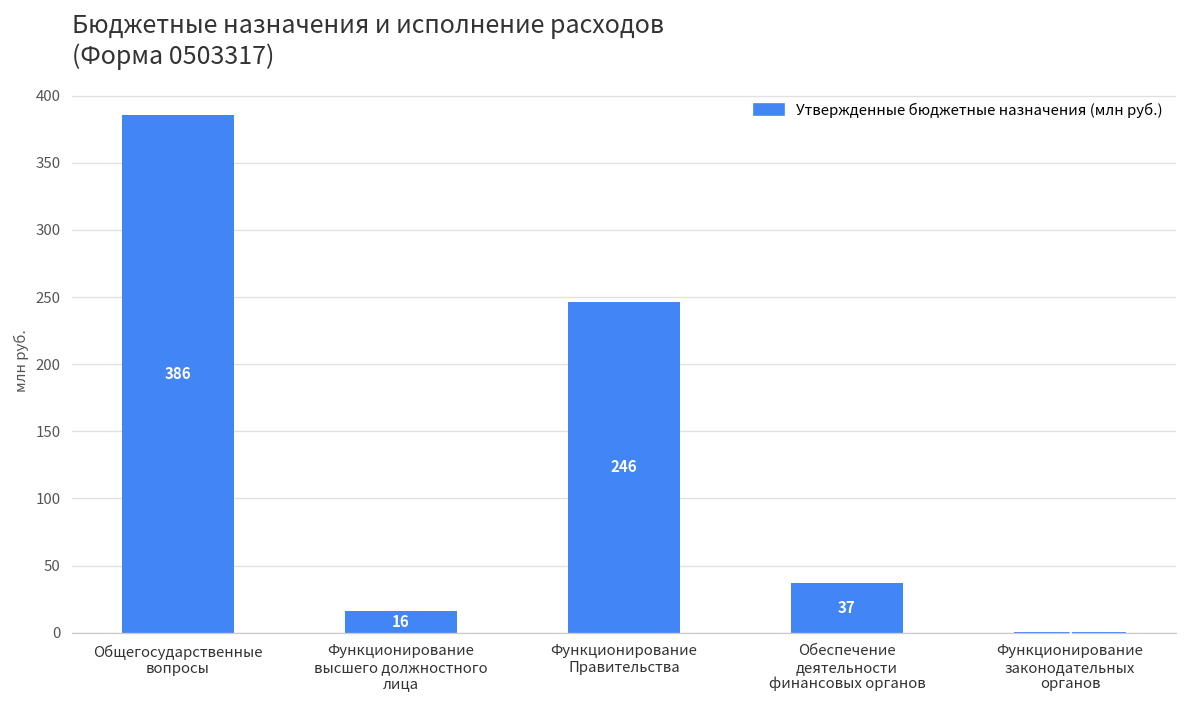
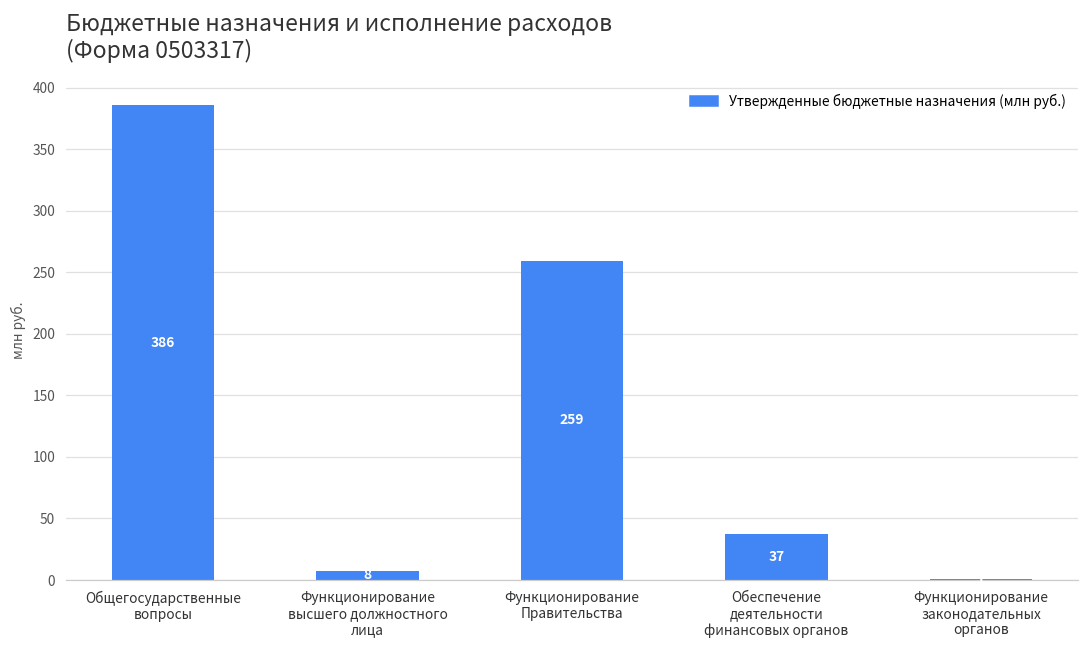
  {
    "Общегосударственные вопросы": 386,
-   "Функционирование высшего должностного лица": 16,
-   "Функционирование Правительства": 246,
+   "Функционирование высшего должностного лица": 8,
+   "Функционирование Правительства": 259,
    "Обеспечение деятельности финансовых органов": 37
  }
